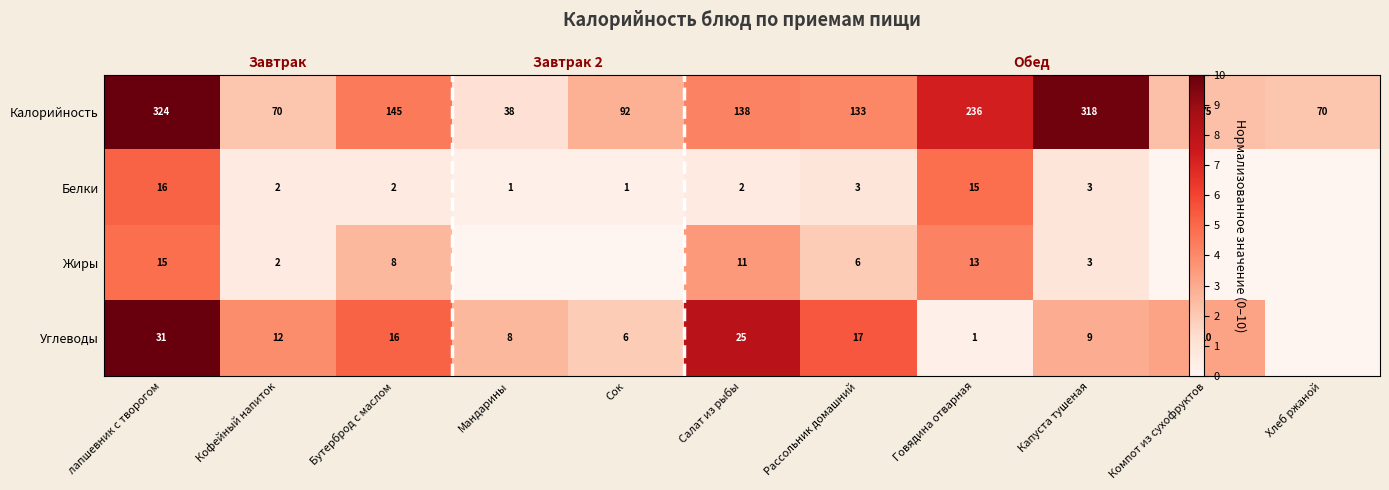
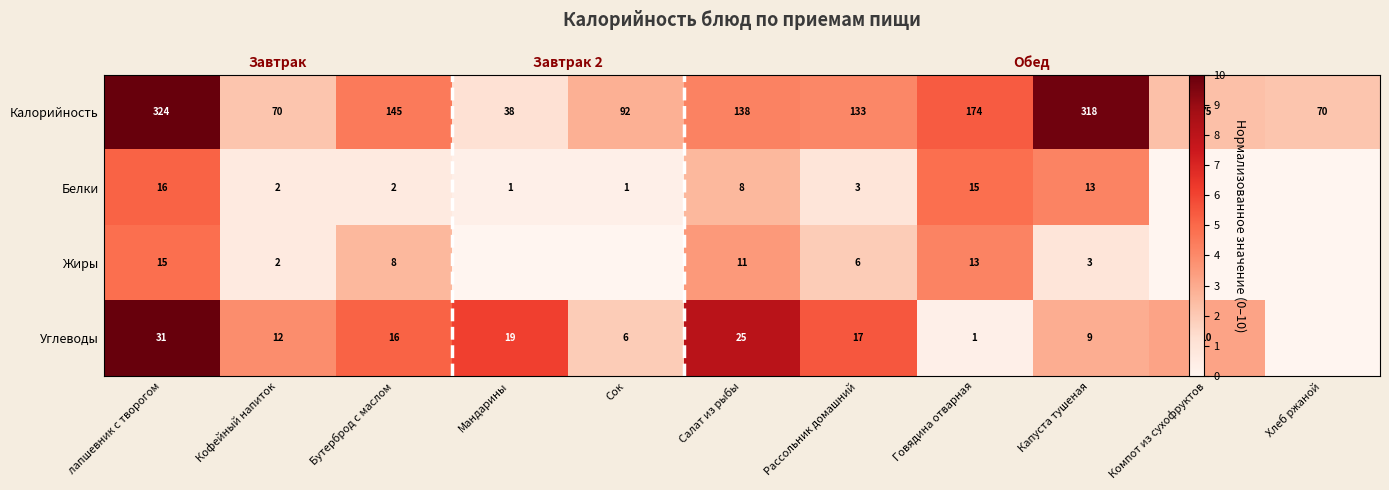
  {
    "Калорийность": {
      "лапшевник с творогом": 324,
      "Кофейный напиток": 70,
      "Бутерброд с маслом": 145,
      "Мандарины": 38,
      "Сок": 92,
      "Салат из рыбы": 138,
      "Рассольник домашний": 133,
-     "Говядина отварная": 236,
+     "Говядина отварная": 174,
      "Капуста тушеная": 318,
      "Компот из сухофруктов": 75,
      "Хлеб ржаной": 70
    },
    "Белки": {
      "лапшевник с творогом": 16,
      "Кофейный напиток": 2,
      "Бутерброд с маслом": 2,
      "Мандарины": 1,
      "Сок": 1,
-     "Салат из рыбы": 2,
+     "Салат из рыбы": 8,
      "Рассольник домашний": 3,
      "Говядина отварная": 15,
-     "Капуста тушеная": 3
+     "Капуста тушеная": 13
    },
    "Жиры": {
      "лапшевник с творогом": 15,
      "Кофейный напиток": 2,
      "Бутерброд с маслом": 8,
      "Салат из рыбы": 11,
      "Рассольник домашний": 6,
      "Говядина отварная": 13,
      "Капуста тушеная": 3
    },
    "Углеводы": {
      "лапшевник с творогом": 31,
      "Кофейный напиток": 12,
      "Бутерброд с маслом": 16,
-     "Мандарины": 8,
+     "Мандарины": 19,
      "Сок": 6,
      "Салат из рыбы": 25,
      "Рассольник домашний": 17,
      "Говядина отварная": 1,
      "Капуста тушеная": 9,
      "Компот из сухофруктов": 10
    }
  }
